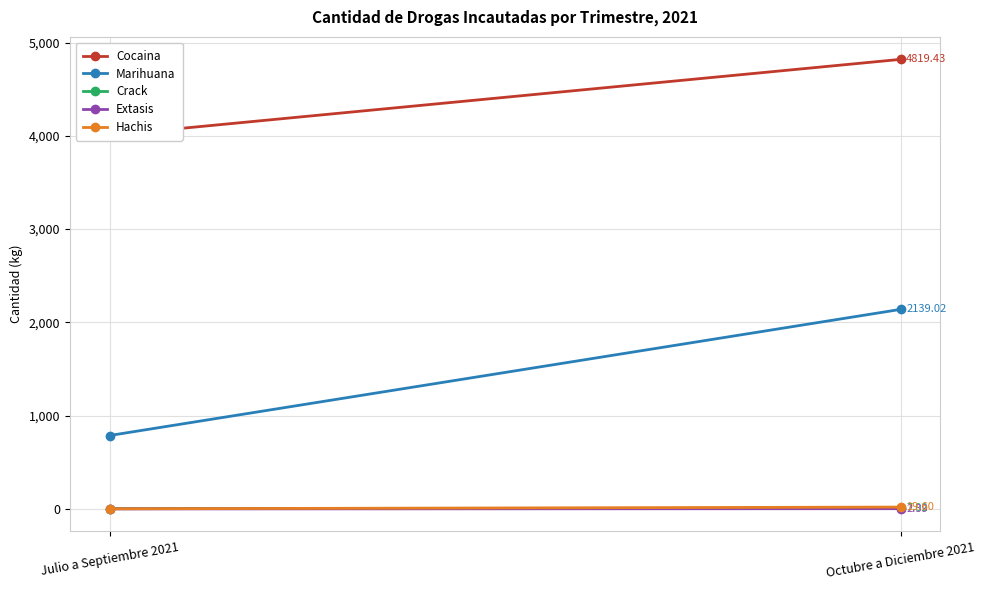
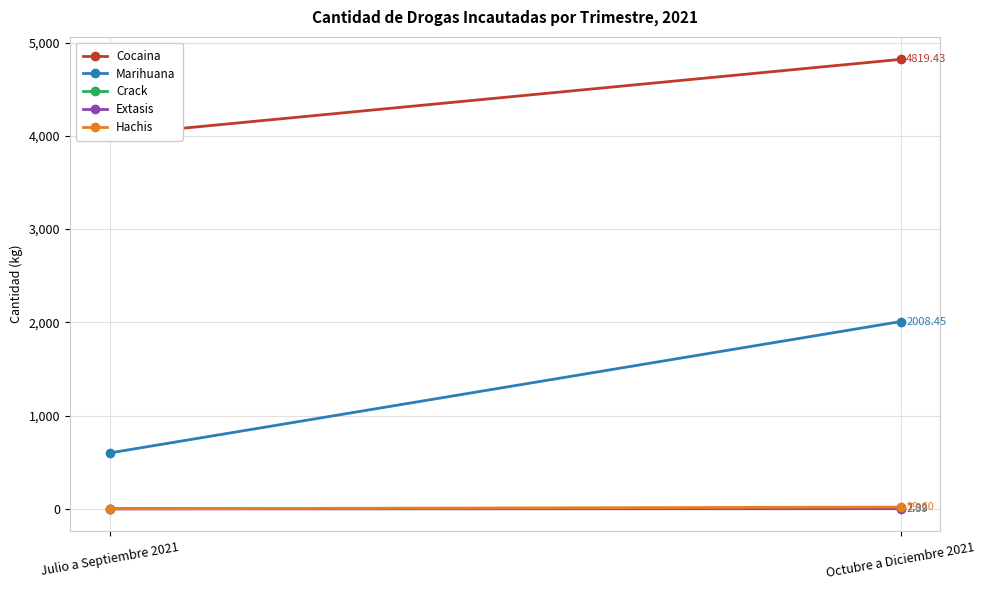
  {
    "Cocaina": {
      "Octubre a Diciembre 2021": 4819.43
    },
    "Marihuana": {
-     "Julio a Septiembre 2021": 800,
-     "Octubre a Diciembre 2021": 2139.02
+     "Julio a Septiembre 2021": 600,
+     "Octubre a Diciembre 2021": 2008.45
    }
  }
